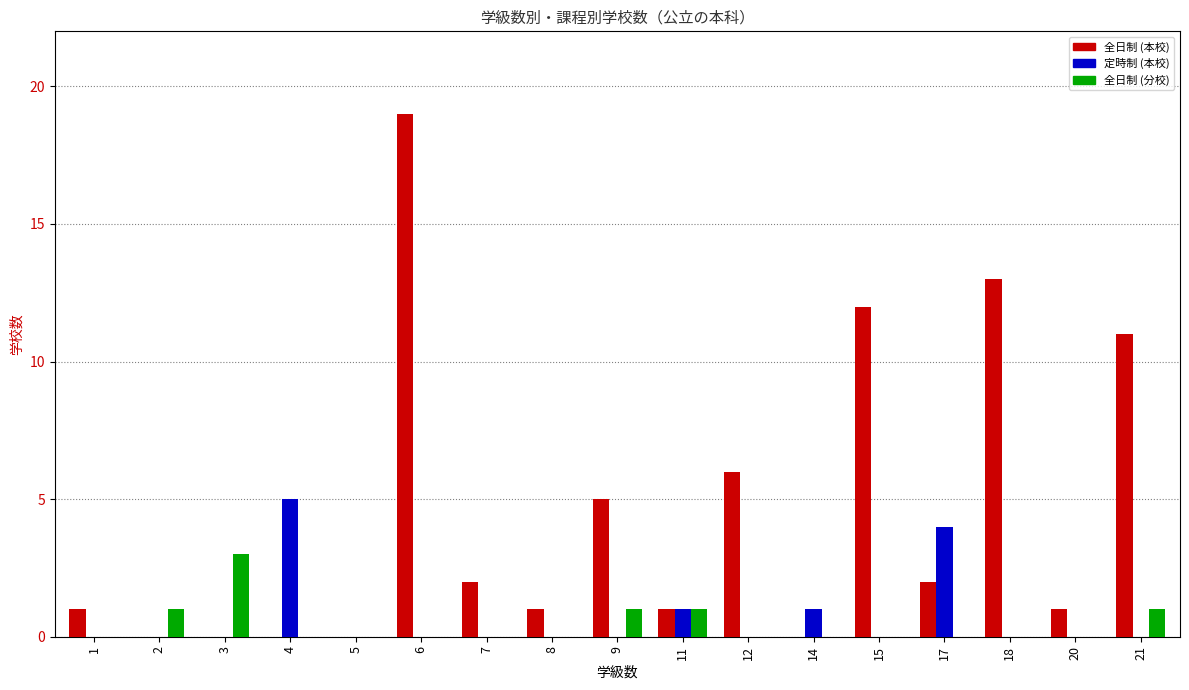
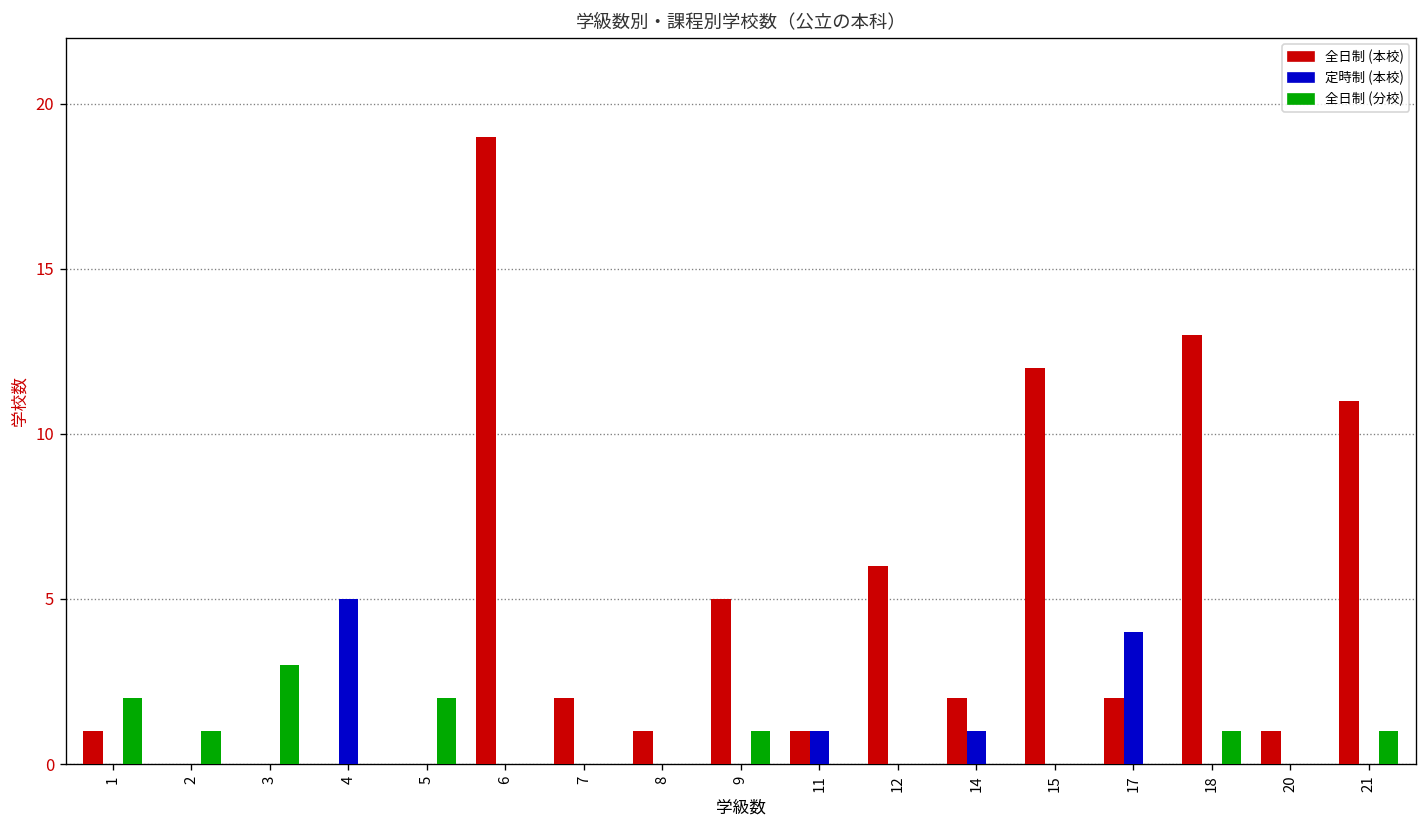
  {
    "全日制 (本校)": {
      "1": 1,
      "2": 0,
      "3": 0,
      "4": 0,
      "5": 0,
      "6": 19,
      "7": 2,
      "8": 1,
      "9": 5,
      "11": 1,
      "12": 6,
-     "14": 0,
+     "14": 2,
      "15": 12,
      "17": 2,
      "18": 13,
      "20": 1,
      "21": 11
    },
    "定時制 (本校)": {
      "1": 0,
      "2": 0,
      "3": 0,
      "4": 5,
      "5": 0,
      "6": 0,
      "7": 0,
      "8": 0,
      "9": 0,
      "11": 1,
      "12": 0,
      "14": 1,
      "15": 0,
      "17": 4,
      "18": 0,
      "20": 0,
      "21": 0
    },
    "全日制 (分校)": {
-     "1": 0,
+     "1": 2,
      "2": 1,
      "3": 3,
      "4": 0,
-     "5": 0,
+     "5": 2,
      "6": 0,
      "7": 0,
      "8": 0,
      "9": 1,
-     "11": 1,
+     "11": 0,
      "12": 0,
      "14": 0,
      "15": 0,
      "17": 0,
-     "18": 0,
+     "18": 1,
      "20": 0,
      "21": 1
    }
  }
